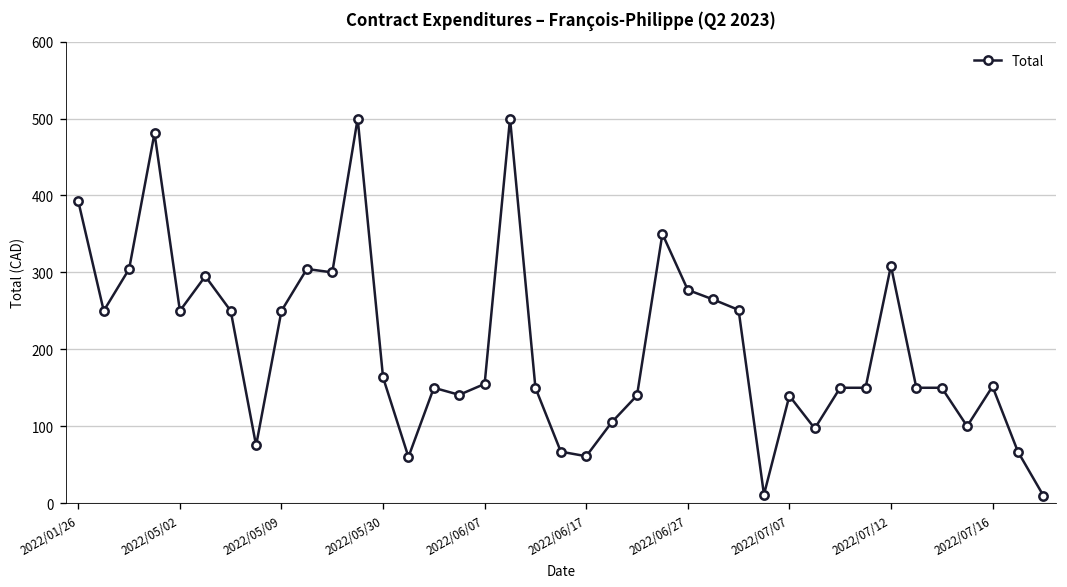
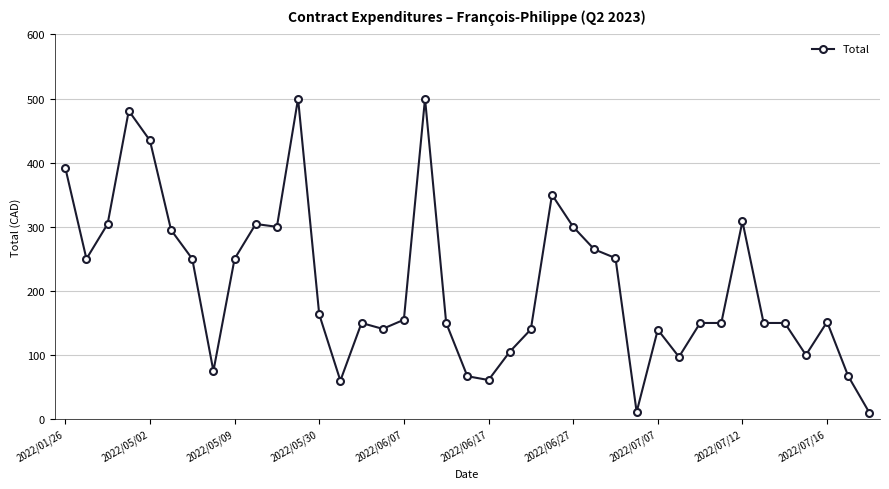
  {
    "2022/01/26": 390,
-   "2022/05/02": 250,
+   "2022/05/02": 430,
    "2022/05/09": 250,
    "2022/05/30": 160,
    "2022/06/17": 60,
-   "2022/06/27": 280,
+   "2022/06/27": 300,
    "2022/07/12": 310
  }
